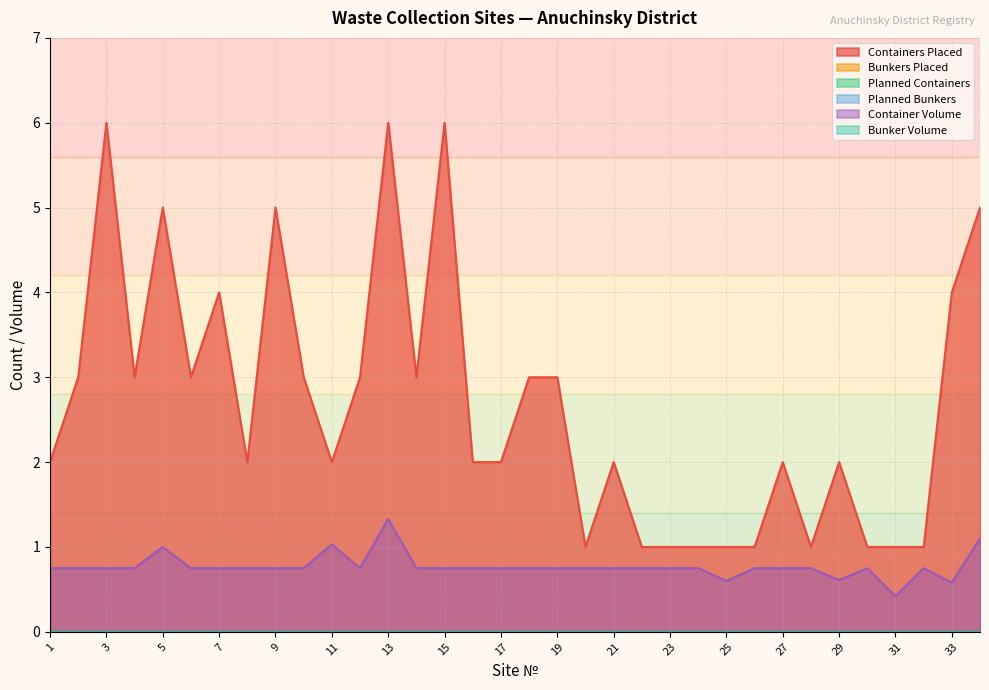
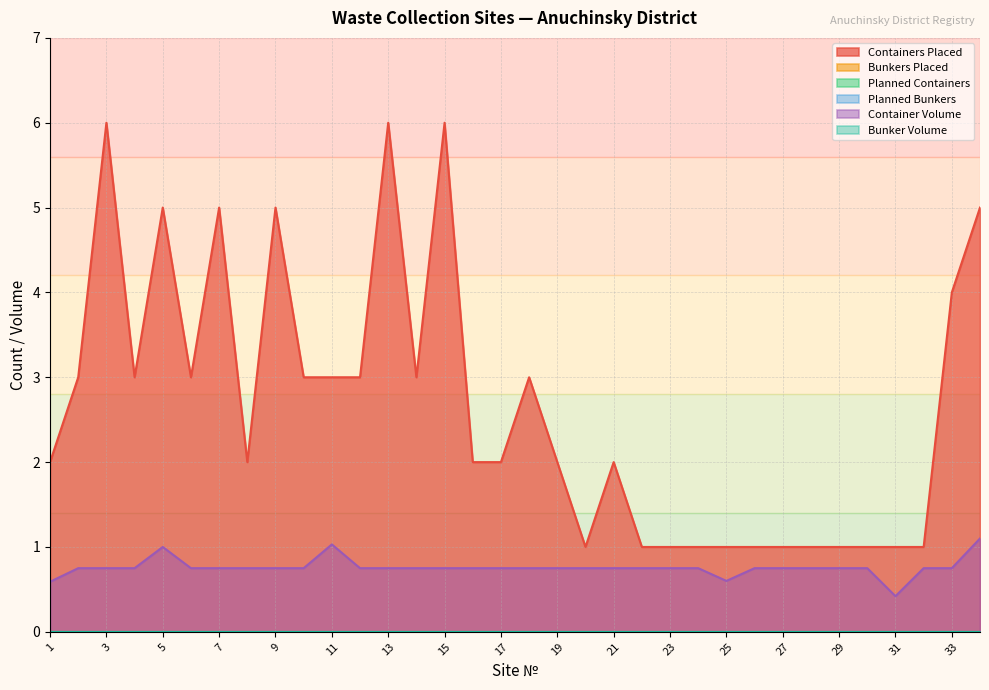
  {
    "Containers Placed": {
      "1": 2,
      "3": 6,
      "5": 5,
-     "7": 4,
+     "7": 5,
      "9": 5,
-     "11": 2,
+     "11": 3,
      "13": 6,
      "15": 6,
      "17": 2,
-     "19": 3,
+     "19": 2,
      "21": 2,
      "23": 1,
      "25": 1,
-     "27": 2,
-     "29": 2,
+     "27": 1,
+     "29": 1,
      "31": 1,
      "33": 4
    },
    "Bunker Volume": {
      "1": 0.0,
      "3": 0.0,
      "5": 0.0,
      "7": 0.0,
      "9": 0.0,
      "11": 0.0,
      "13": 0.0,
      "15": 0.0,
      "17": 0.0,
      "19": 0.0,
      "21": 0.0,
      "23": 0.0,
      "25": 0.0,
      "27": 0.0,
      "29": 0.0,
      "31": 0.0,
      "33": 0.0
    },
    "Container Volume": {
-     "1": 0.8,
+     "1": 0.6,
      "3": 0.8,
      "5": 1.0,
      "7": 0.8,
      "9": 0.8,
      "11": 1.0,
-     "13": 1.3,
+     "13": 0.8,
      "15": 0.8,
      "17": 0.8,
      "19": 0.8,
      "21": 0.8,
      "23": 0.8,
      "25": 0.6,
      "27": 0.8,
-     "29": 0.6,
+     "29": 0.8,
      "31": 0.4,
-     "33": 0.6
+     "33": 0.8
    }
  }
